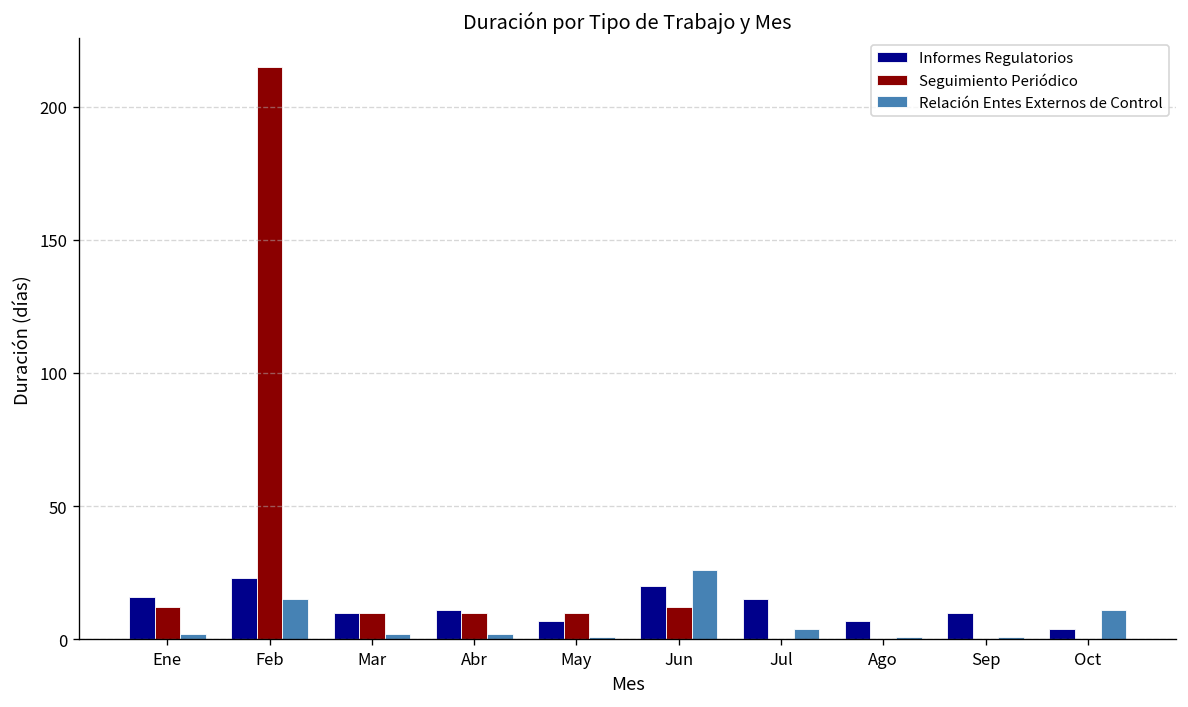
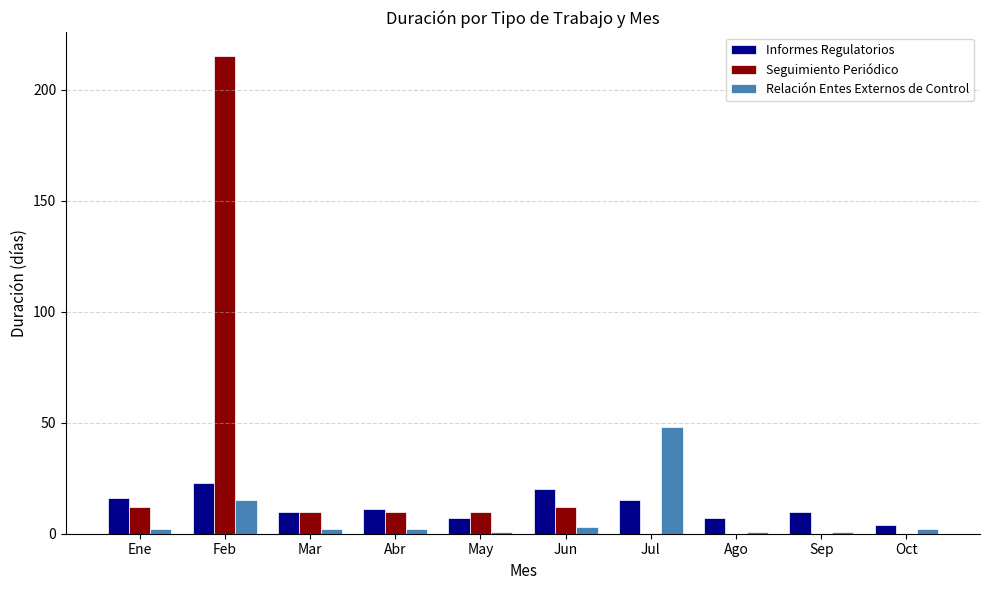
  {
    "Informes Regulatorios": {
      "Ene": 16,
      "Feb": 23,
      "Mar": 10,
      "Abr": 11,
      "May": 7,
      "Jun": 20,
      "Jul": 15,
      "Ago": 7,
      "Sep": 10,
      "Oct": 4
    },
    "Seguimiento Periódico": {
      "Ene": 12,
      "Feb": 215,
      "Mar": 10,
      "Abr": 10,
      "May": 10,
      "Jun": 12,
      "Jul": 0,
      "Ago": 0,
      "Sep": 0,
      "Oct": 0
    },
    "Relación Entes Externos de Control": {
      "Ene": 2,
      "Feb": 15,
      "Mar": 2,
      "Abr": 2,
-     "Jun": 26,
-     "Jul": 4,
-     "Oct": 11
+     "Jun": 3,
+     "Jul": 48,
+     "Oct": 2
    }
  }
